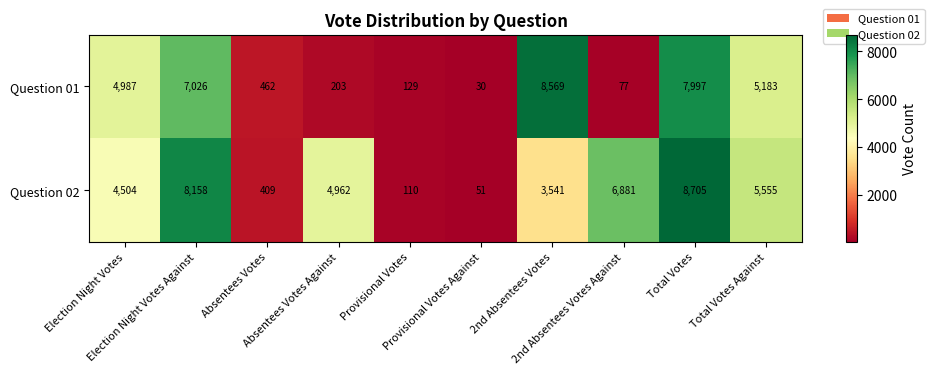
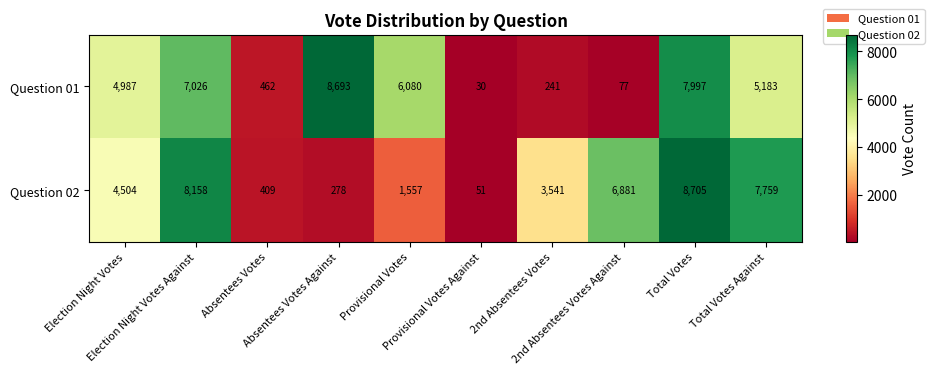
  {
    "Question 01": {
      "Election Night Votes": "4,987",
      "Election Night Votes Against": "7,026",
      "Absentees Votes": "462",
-     "Absentees Votes Against": "203",
-     "Provisional Votes": "129",
+     "Absentees Votes Against": "8,693",
+     "Provisional Votes": "6,080",
      "Provisional Votes Against": "30",
-     "2nd Absentees Votes": "8,569",
+     "2nd Absentees Votes": "241",
      "2nd Absentees Votes Against": "77",
      "Total Votes": "7,997",
      "Total Votes Against": "5,183"
    },
    "Question 02": {
      "Election Night Votes": "4,504",
      "Election Night Votes Against": "8,158",
      "Absentees Votes": "409",
-     "Absentees Votes Against": "4,962",
-     "Provisional Votes": "110",
+     "Absentees Votes Against": "278",
+     "Provisional Votes": "1,557",
      "Provisional Votes Against": "51",
      "2nd Absentees Votes": "3,541",
      "2nd Absentees Votes Against": "6,881",
      "Total Votes": "8,705",
-     "Total Votes Against": "5,555"
+     "Total Votes Against": "7,759"
    }
  }
